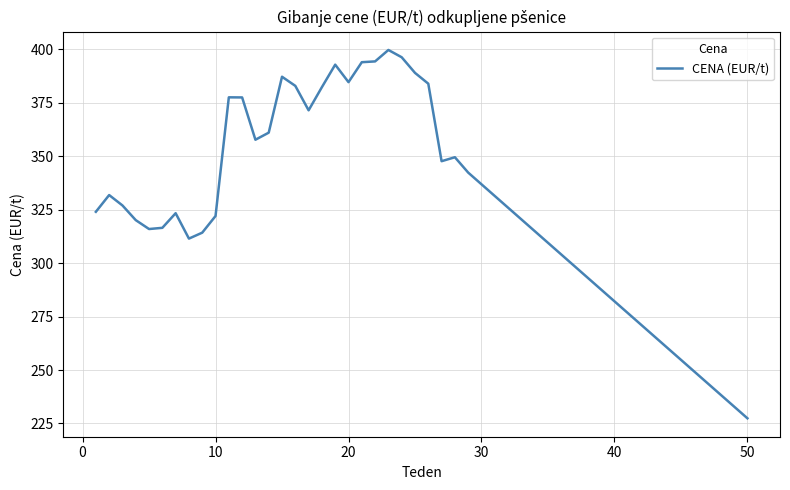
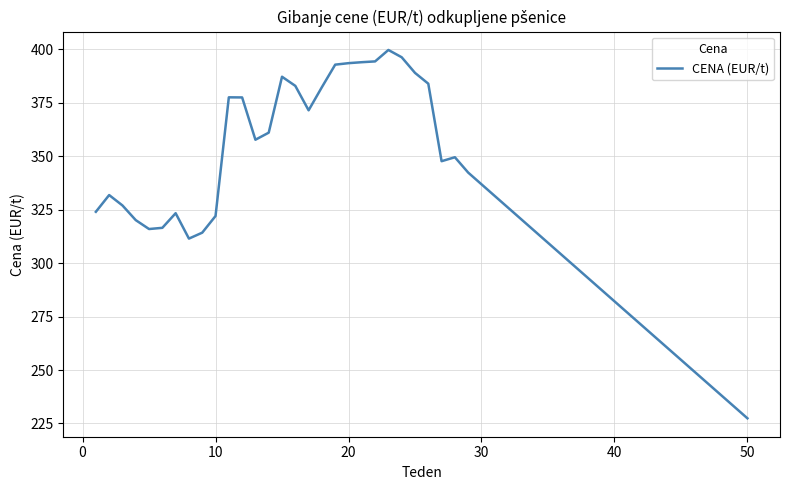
  {
    "10": 322,
-   "20": 385,
+   "20": 394,
    "50": 227
  }
